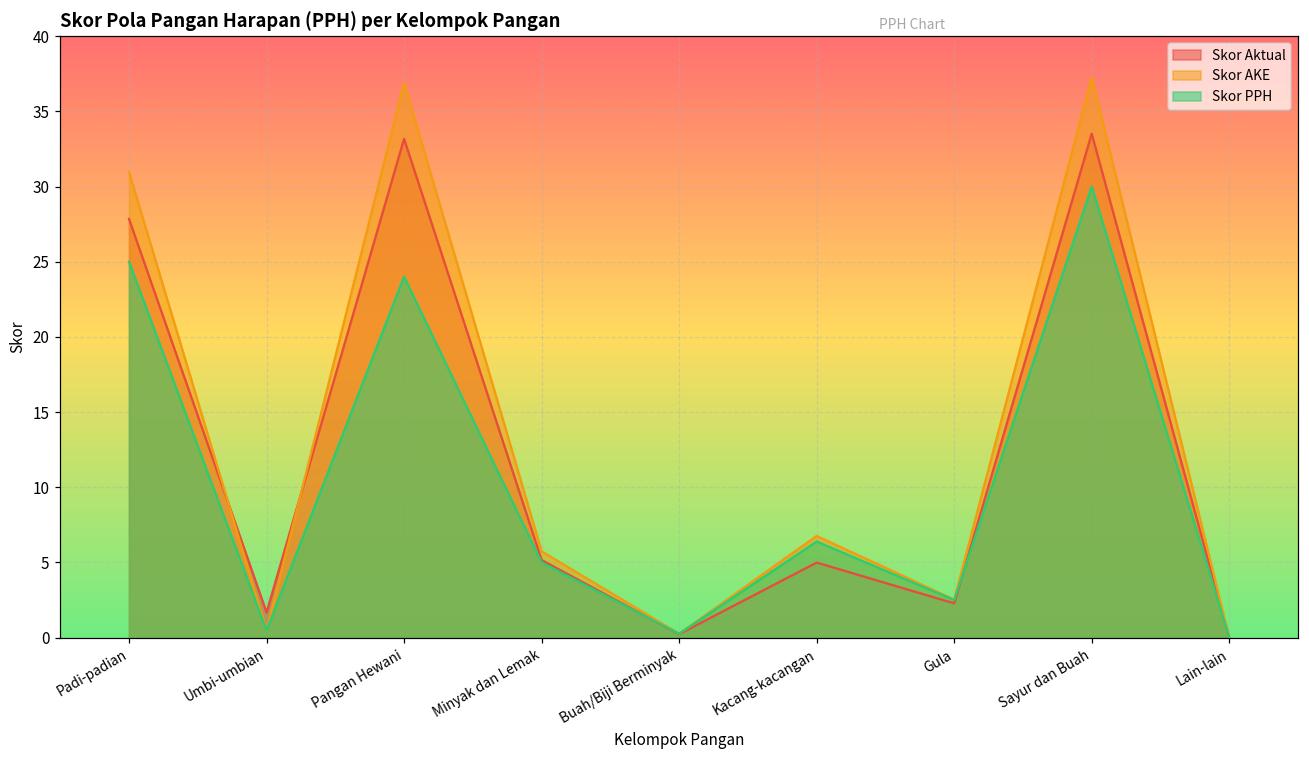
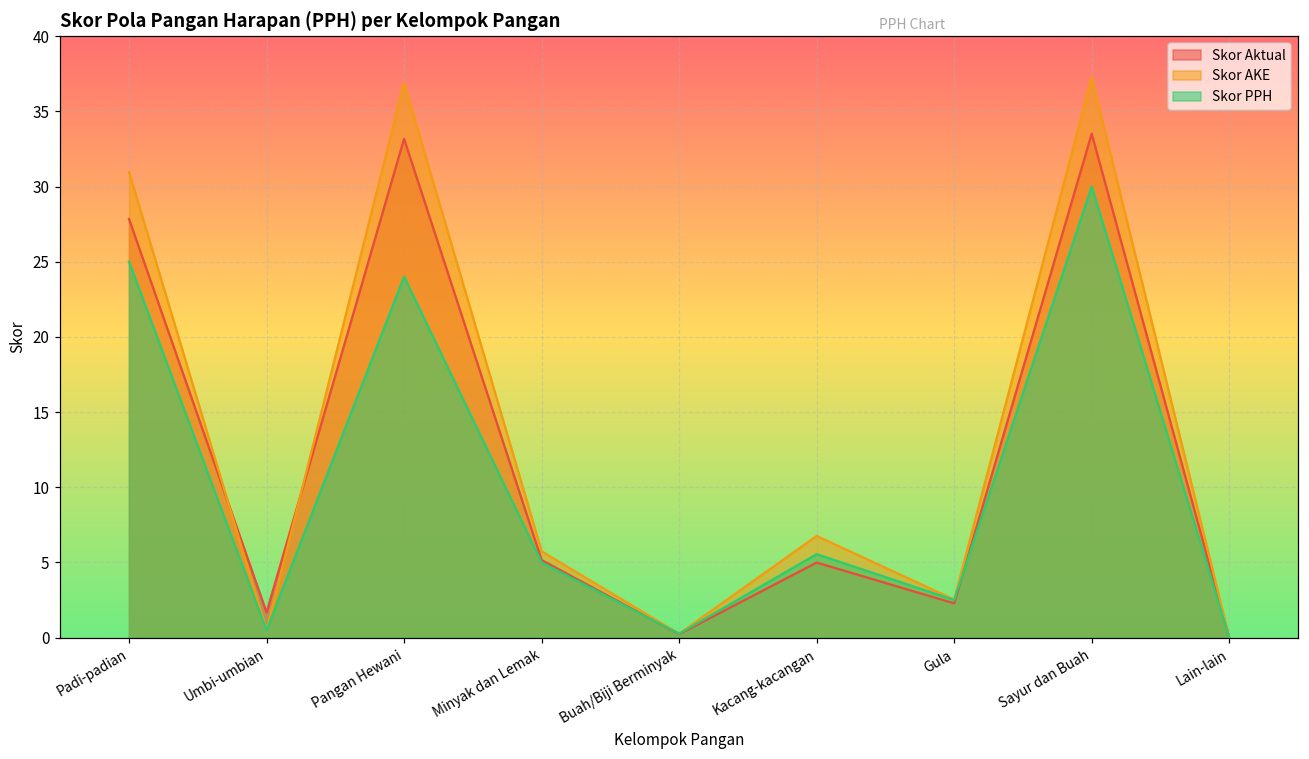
  {
    "Skor Aktual": {
      "Padi-padian": 27.8,
      "Umbi-umbian": 1.7,
      "Pangan Hewani": 33.2,
      "Kacang-kacangan": 5.0,
      "Gula": 2.3,
      "Sayur dan Buah": 33.5
    },
    "Skor AKE": {
      "Padi-padian": 31.0,
      "Pangan Hewani": 36.9,
      "Minyak dan Lemak": 5.7,
      "Kacang-kacangan": 6.8,
      "Sayur dan Buah": 37.3
    },
    "Skor PPH": {
      "Padi-padian": 25.0,
      "Pangan Hewani": 24.0,
-     "Kacang-kacangan": 6.4,
+     "Kacang-kacangan": 5.6,
      "Sayur dan Buah": 30.0
    }
  }
